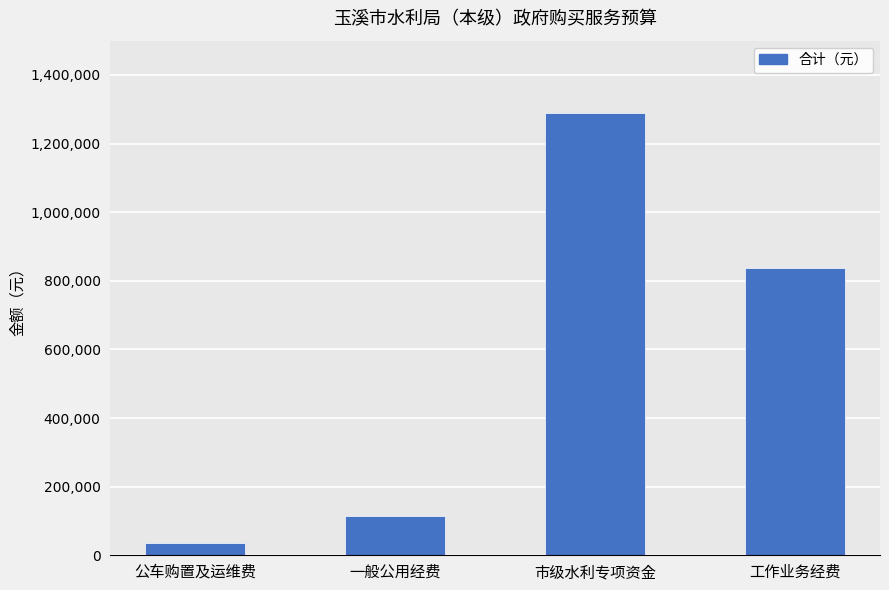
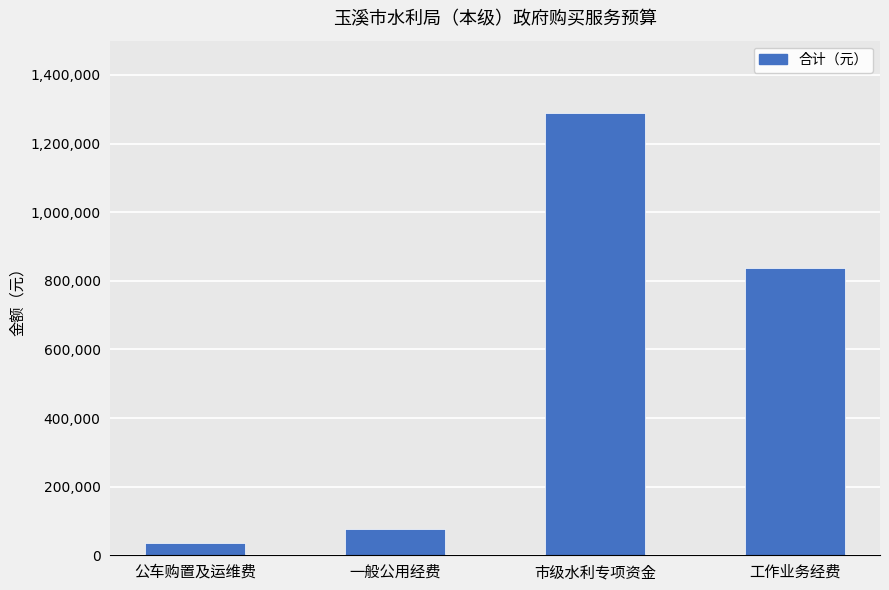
  {
    "公车购置及运维费": "30,000",
-   "一般公用经费": "120,000",
+   "一般公用经费": "80,000",
    "市级水利专项资金": "1,290,000",
    "工作业务经费": "840,000"
  }
